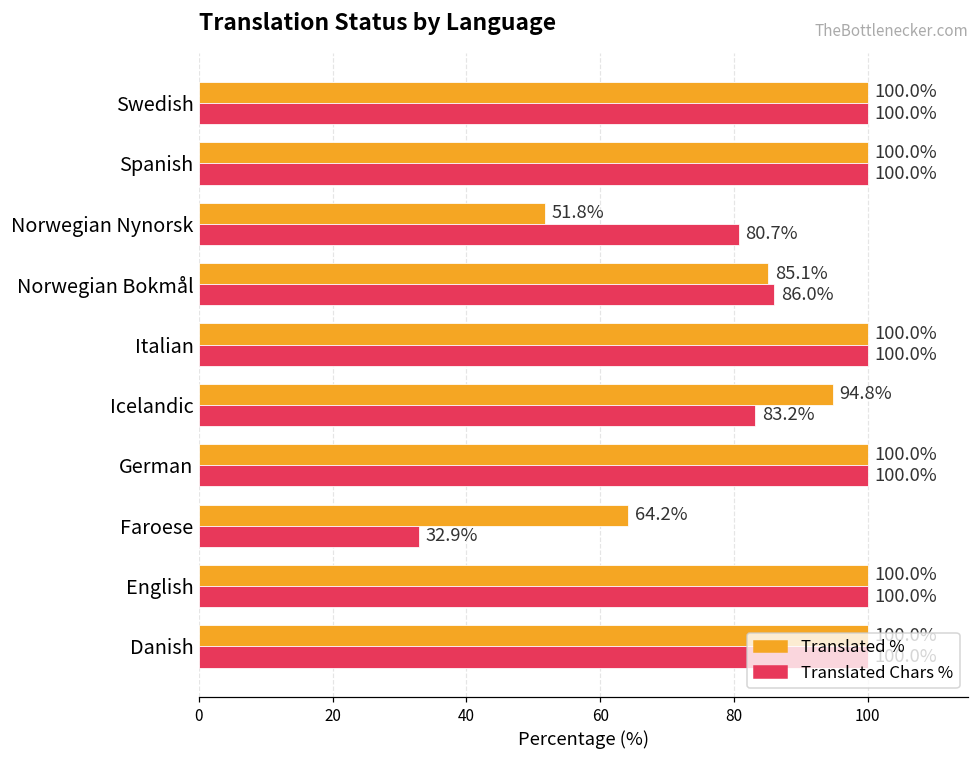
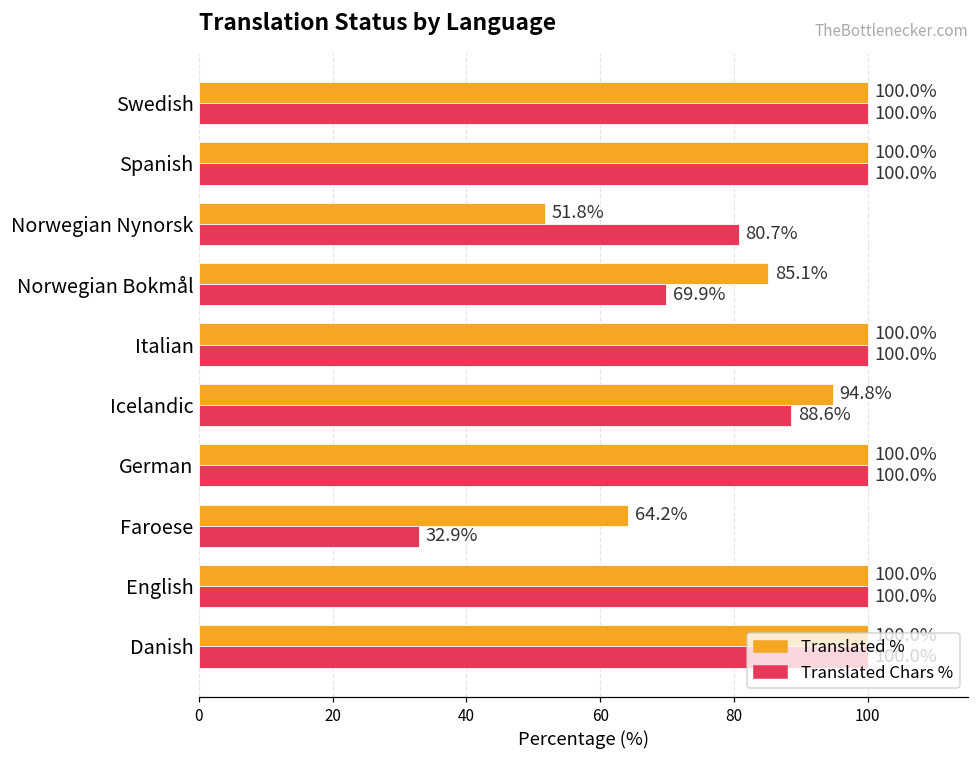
  {
    "Translated %": {
      "Swedish": "100.0%",
      "Spanish": "100.0%",
      "Norwegian Nynorsk": "51.8%",
      "Norwegian Bokmål": "85.1%",
      "Italian": "100.0%",
      "Icelandic": "94.8%",
      "German": "100.0%",
      "Faroese": "64.2%",
      "English": "100.0%"
    },
    "Translated Chars %": {
      "Swedish": "100.0%",
      "Spanish": "100.0%",
      "Norwegian Nynorsk": "80.7%",
-     "Norwegian Bokmål": "86.0%",
+     "Norwegian Bokmål": "69.9%",
      "Italian": "100.0%",
-     "Icelandic": "83.2%",
+     "Icelandic": "88.6%",
      "German": "100.0%",
      "Faroese": "32.9%",
      "English": "100.0%"
    }
  }
